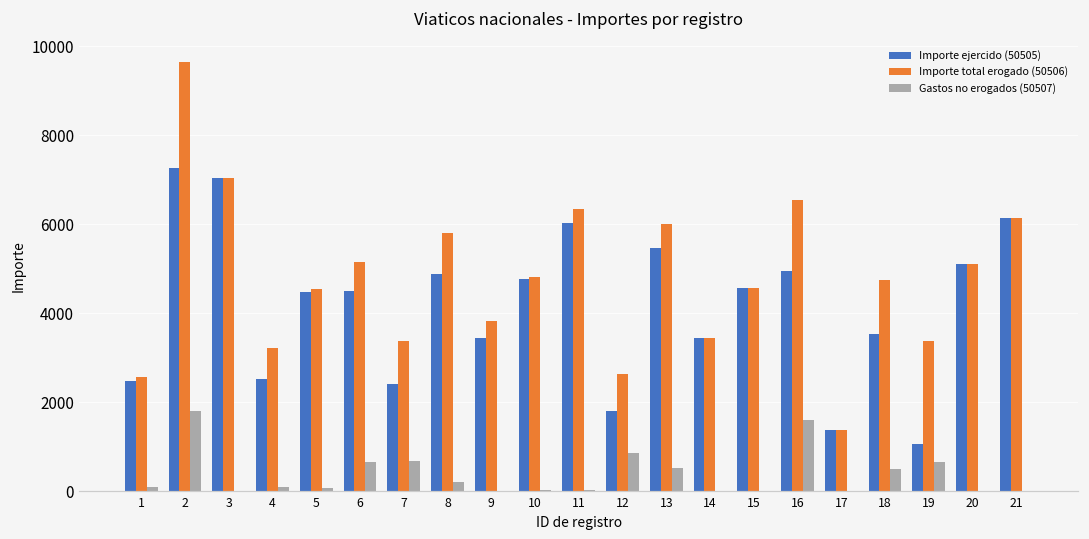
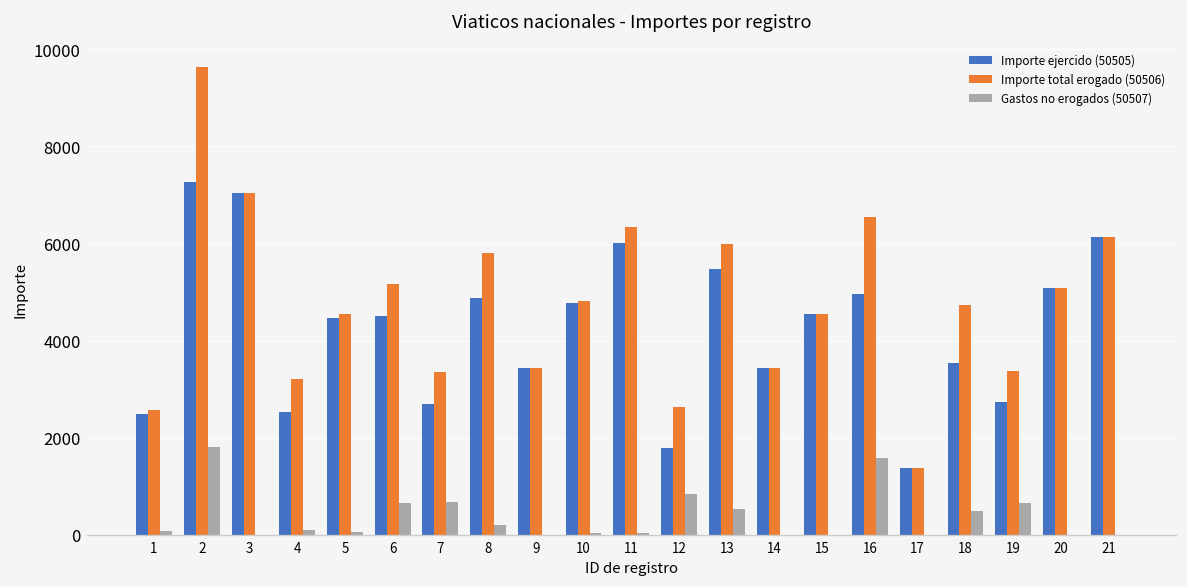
  {
    "Importe ejercido (50505)": {
      "1": 2500,
      "2": 7300,
      "3": 7000,
      "4": 2500,
      "5": 4500,
      "6": 4500,
-     "7": 2400,
+     "7": 2700,
      "8": 4900,
      "9": 3400,
      "10": 4800,
      "11": 6000,
      "12": 1800,
      "13": 5500,
      "14": 3400,
      "15": 4600,
      "16": 5000,
      "17": 1400,
      "18": 3500,
-     "19": 1100,
+     "19": 2700,
      "20": 5100,
      "21": 6100
    },
    "Importe total erogado (50506)": {
      "1": 2600,
      "2": 9600,
      "3": 7000,
      "4": 3200,
      "5": 4500,
      "6": 5200,
      "7": 3400,
      "8": 5800,
-     "9": 3800,
+     "9": 3400,
      "10": 4800,
      "11": 6300,
      "12": 2600,
      "13": 6000,
      "14": 3400,
      "15": 4600,
      "16": 6500,
      "17": 1400,
      "18": 4700,
      "19": 3400,
      "20": 5100,
      "21": 6100
    },
    "Gastos no erogados (50507)": {
      "1": 100,
      "2": 1800,
      "3": 0,
      "4": 100,
      "5": 100,
      "6": 700,
      "7": 700,
      "8": 200,
      "9": 0,
      "12": 800,
      "13": 500,
      "14": 0,
      "15": 0,
      "16": 1600,
      "17": 0,
      "18": 500,
      "19": 700,
      "20": 0,
      "21": 0
    }
  }
